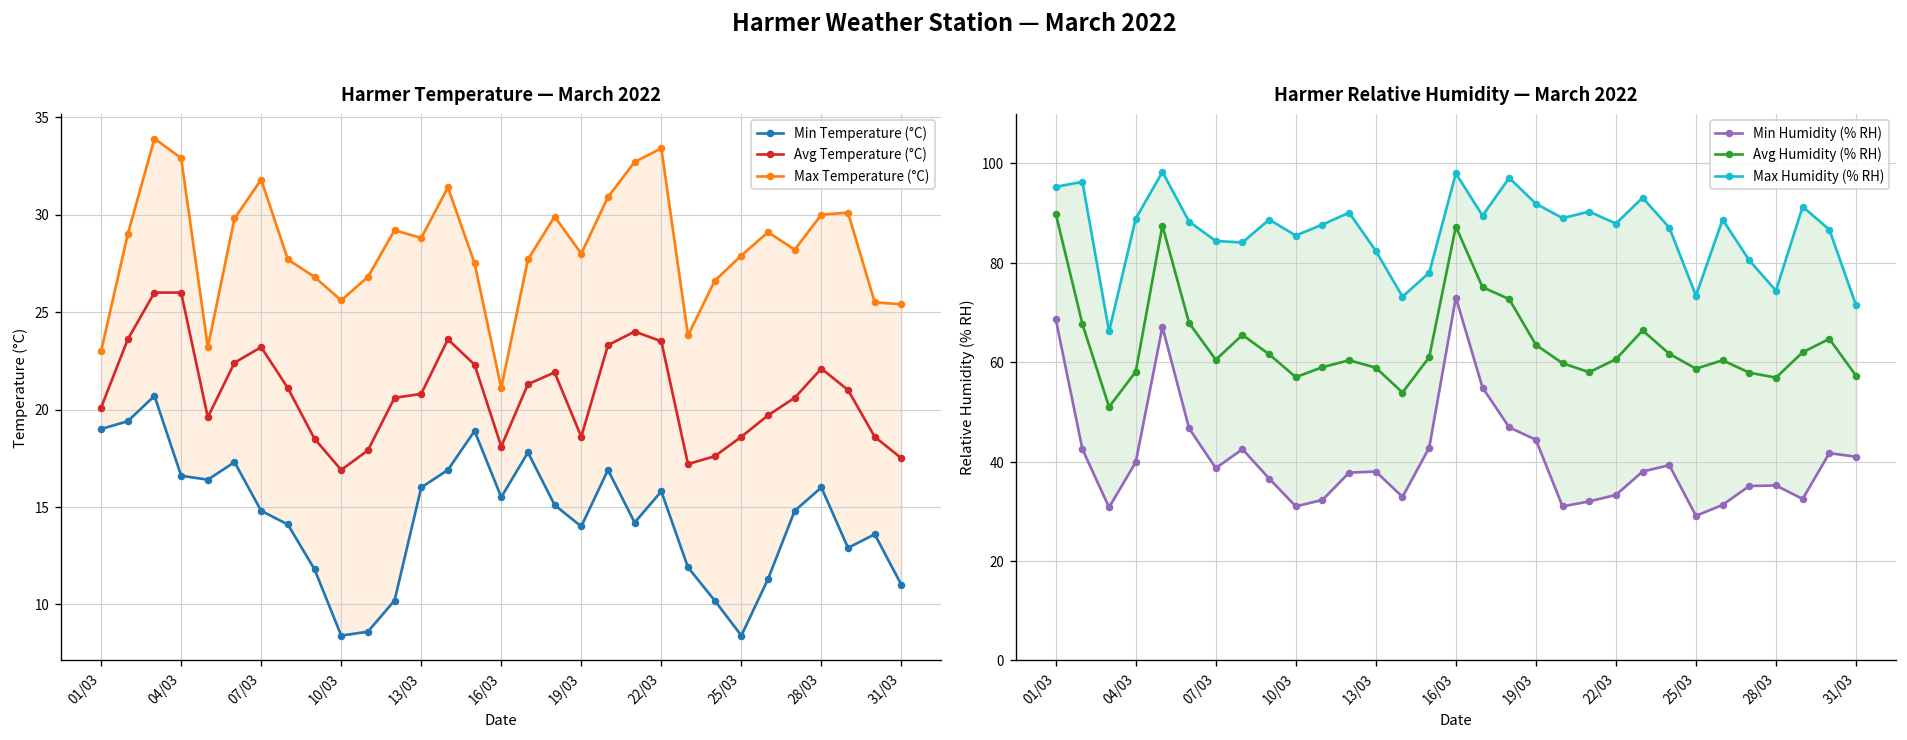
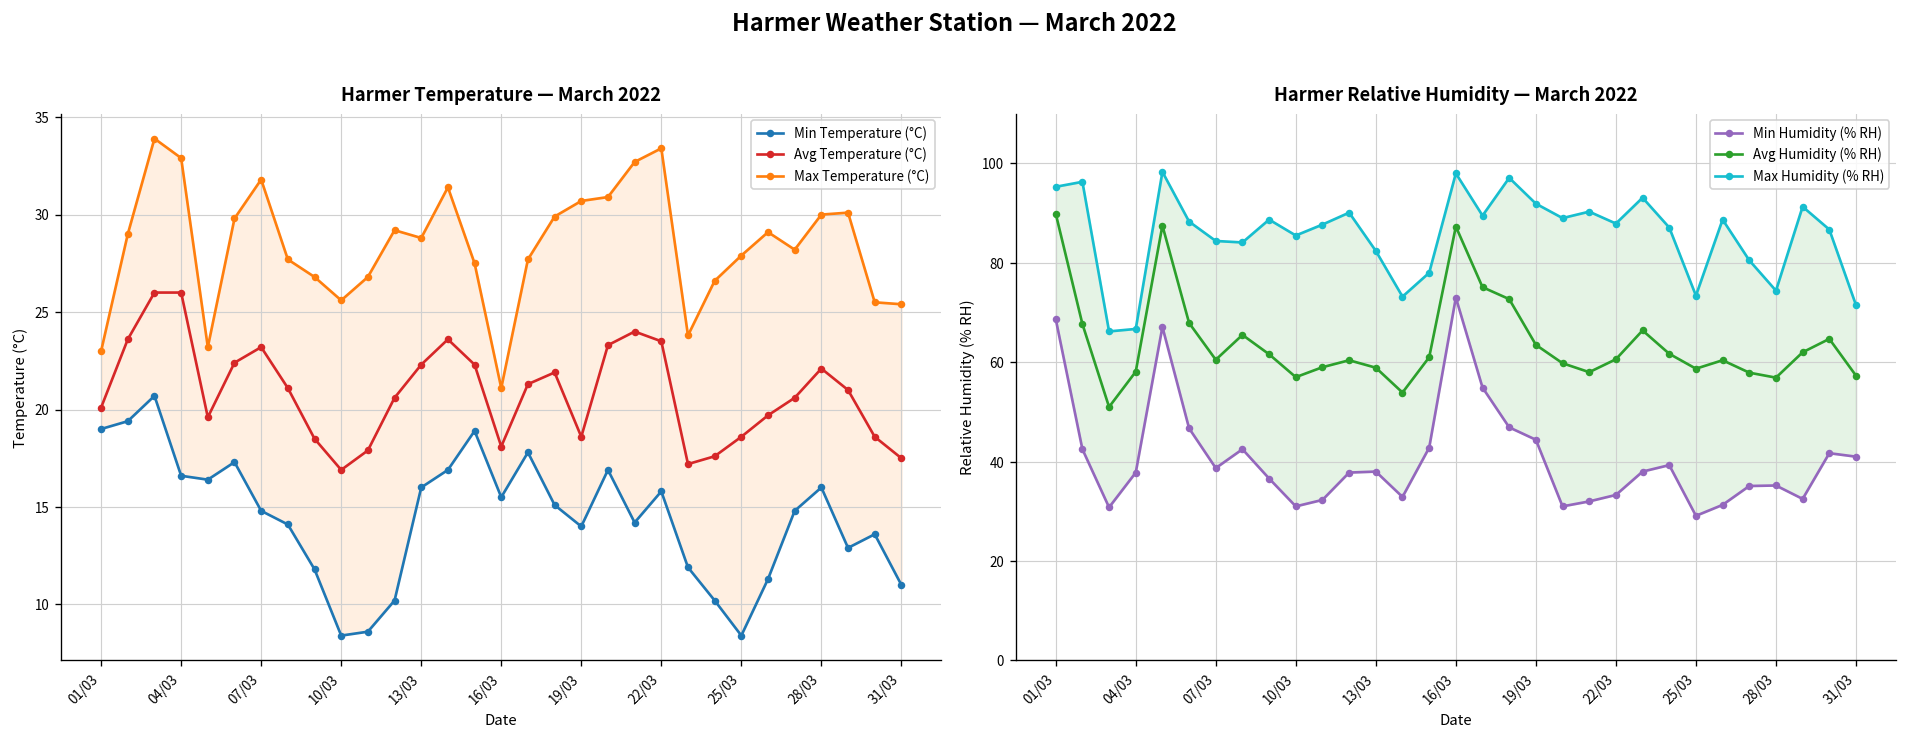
  {
    "Harmer Temperature — March 2022": {
      "Min Temperature (°C)": {
        "01/03": 19.0,
        "04/03": 16.6,
        "07/03": 14.8,
        "10/03": 8.4,
        "13/03": 16.0,
        "16/03": 15.5,
        "19/03": 14.0,
        "22/03": 15.8,
        "25/03": 8.4,
        "28/03": 16.0,
        "31/03": 11.0
      },
      "Avg Temperature (°C)": {
        "01/03": 20.1,
        "04/03": 26.0,
        "07/03": 23.2,
        "10/03": 16.9,
-       "13/03": 20.8,
+       "13/03": 22.3,
        "16/03": 18.1,
        "19/03": 18.6,
        "22/03": 23.5,
        "25/03": 18.6,
        "28/03": 22.1,
        "31/03": 17.5
      },
      "Max Temperature (°C)": {
        "01/03": 23.0,
        "04/03": 32.9,
        "07/03": 31.8,
        "10/03": 25.6,
        "13/03": 28.8,
        "16/03": 21.1,
-       "19/03": 28.0,
+       "19/03": 30.7,
        "22/03": 33.4,
        "25/03": 27.9,
        "28/03": 30.0,
        "31/03": 25.4
      }
    },
    "Harmer Relative Humidity — March 2022": {
      "Min Humidity (% RH)": {
        "01/03": 69,
-       "04/03": 40,
+       "04/03": 38,
        "07/03": 39,
        "10/03": 31,
        "13/03": 38,
        "16/03": 73,
        "19/03": 44,
        "22/03": 33,
        "25/03": 29,
        "28/03": 35,
        "31/03": 41
      },
      "Avg Humidity (% RH)": {
        "01/03": 90,
        "04/03": 58,
        "07/03": 61,
        "10/03": 57,
        "13/03": 59,
        "16/03": 87,
        "19/03": 64,
        "22/03": 61,
        "25/03": 59,
        "28/03": 57,
        "31/03": 57
      },
      "Max Humidity (% RH)": {
        "01/03": 95,
-       "04/03": 89,
+       "04/03": 67,
        "07/03": 84,
        "10/03": 86,
        "13/03": 82,
        "16/03": 98,
        "19/03": 92,
        "22/03": 88,
        "25/03": 73,
        "28/03": 74,
        "31/03": 72
      }
    }
  }
